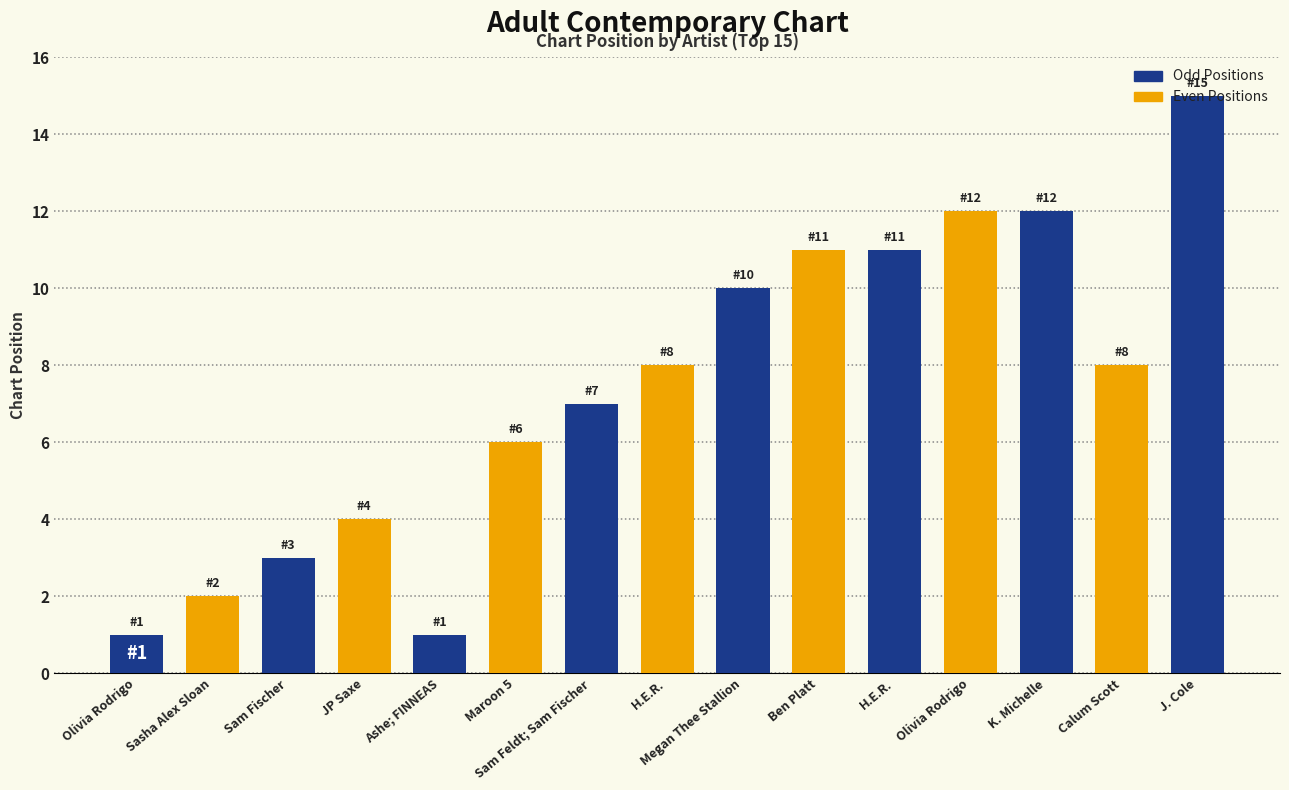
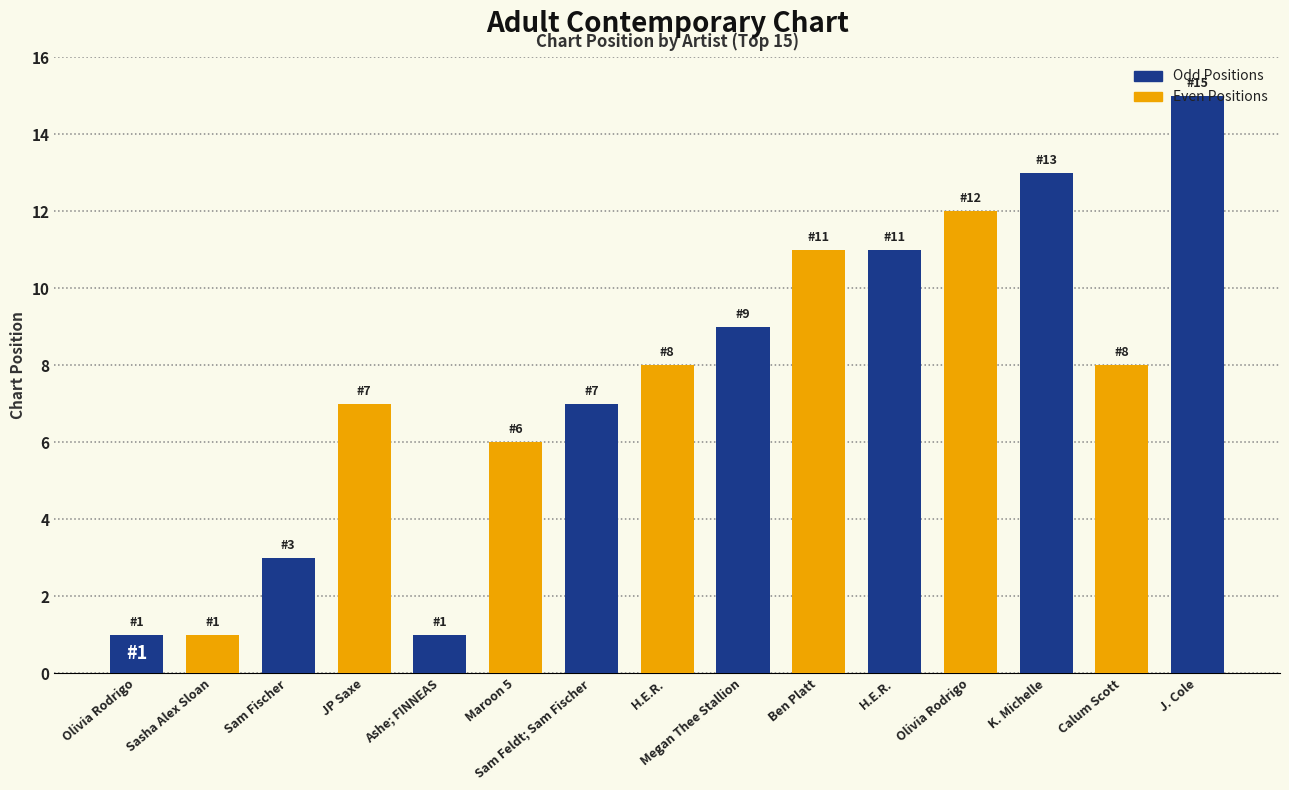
  {
-   "Sasha Alex Sloan": 2,
+   "Sasha Alex Sloan": 1,
    "Sam Fischer": 3,
-   "JP Saxe": 4,
+   "JP Saxe": 7,
    "Ashe; FINNEAS": 1,
    "Maroon 5": 6,
    "Sam Feldt; Sam Fischer": 7,
-   "Megan Thee Stallion": 10,
+   "Megan Thee Stallion": 9,
    "Ben Platt": 11,
-   "K. Michelle": 12,
+   "K. Michelle": 13,
    "Calum Scott": 8,
    "J. Cole": 15
  }
